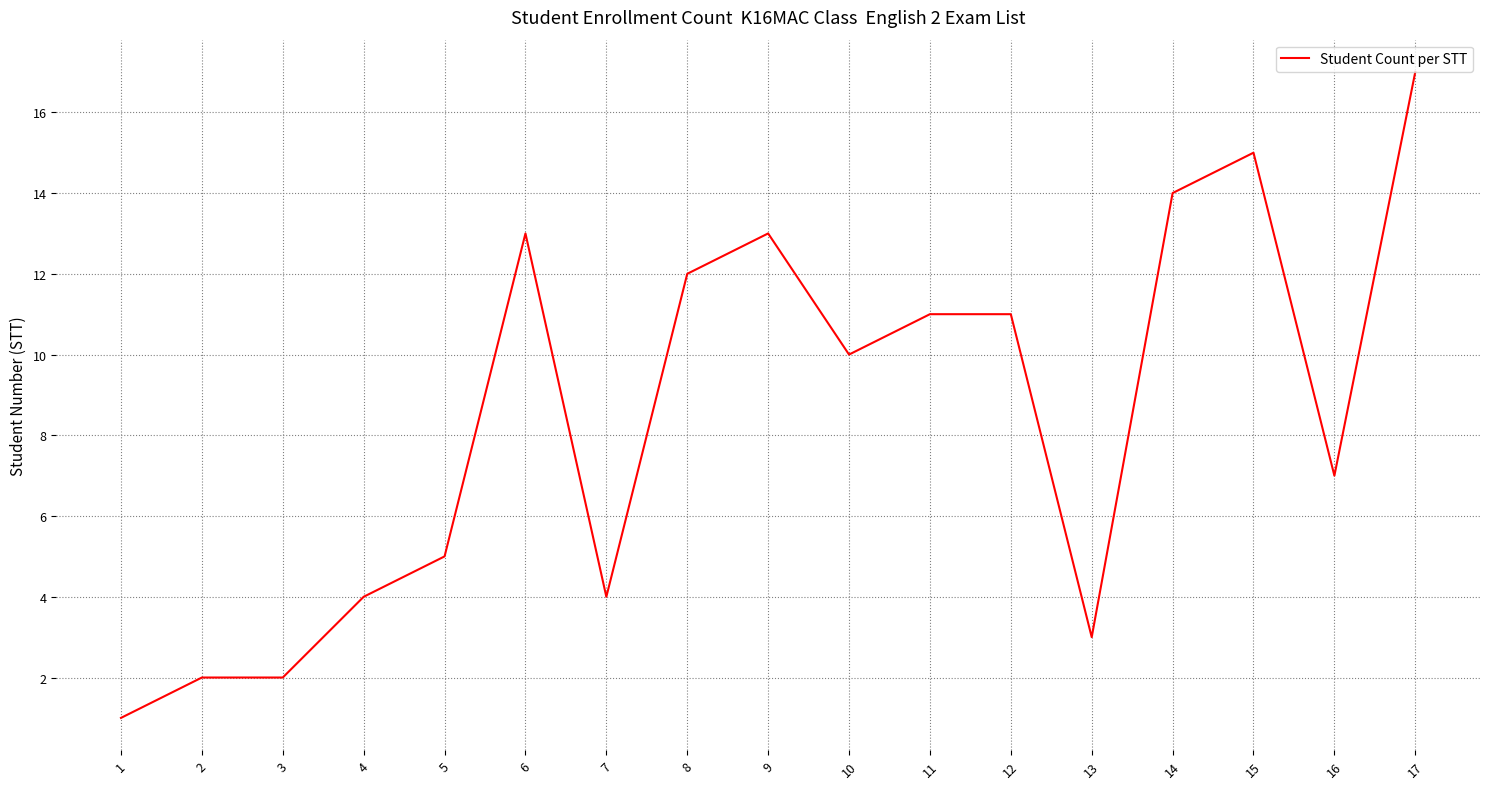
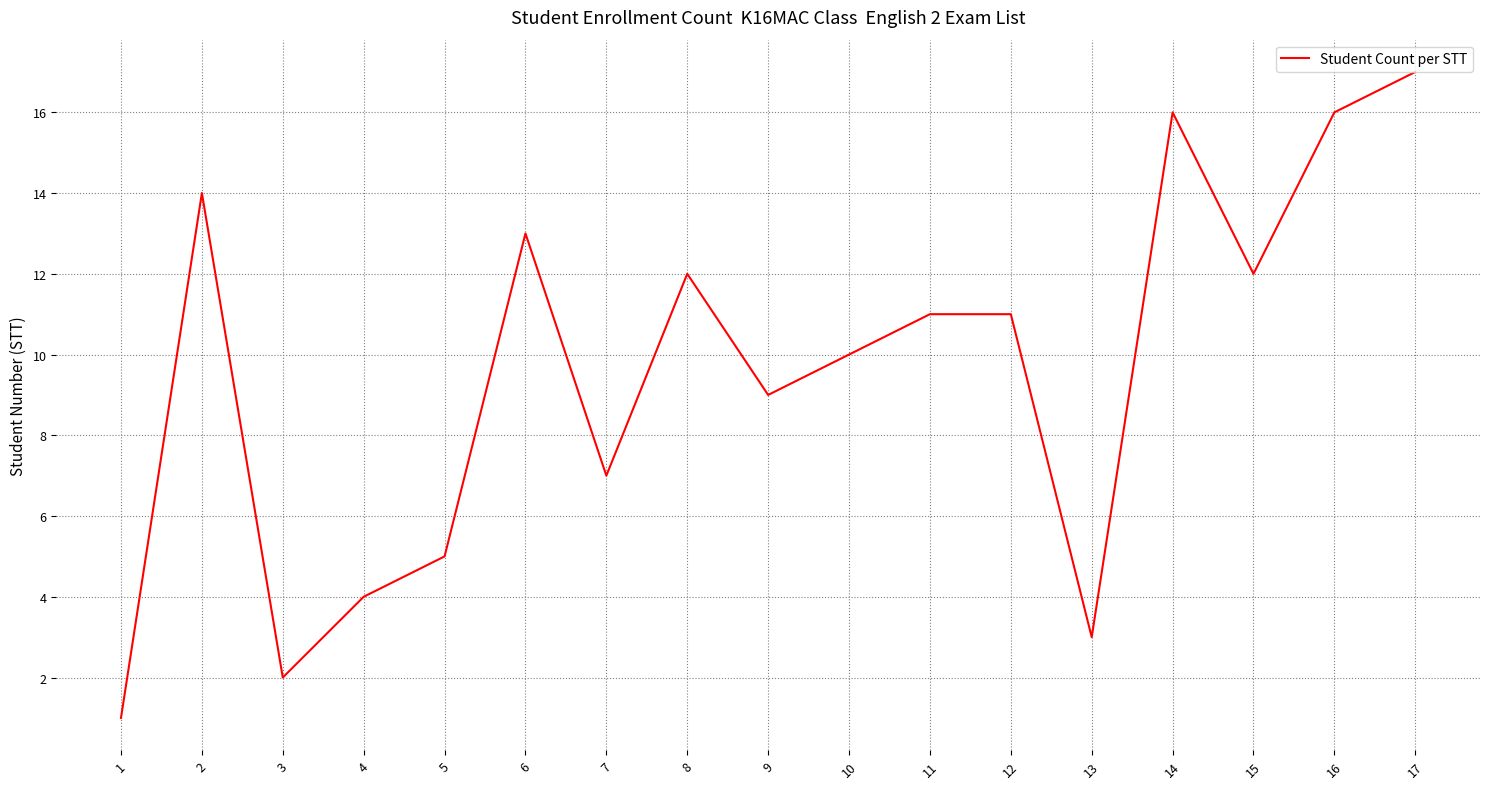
  {
    "1": 1,
-   "2": 2,
+   "2": 14,
    "3": 2,
    "4": 4,
    "5": 5,
    "6": 13,
-   "7": 4,
+   "7": 7,
    "8": 12,
-   "9": 13,
+   "9": 9,
    "10": 10,
    "11": 11,
    "12": 11,
    "13": 3,
-   "14": 14,
-   "15": 15,
-   "16": 7,
+   "14": 16,
+   "15": 12,
+   "16": 16,
    "17": 17
  }
